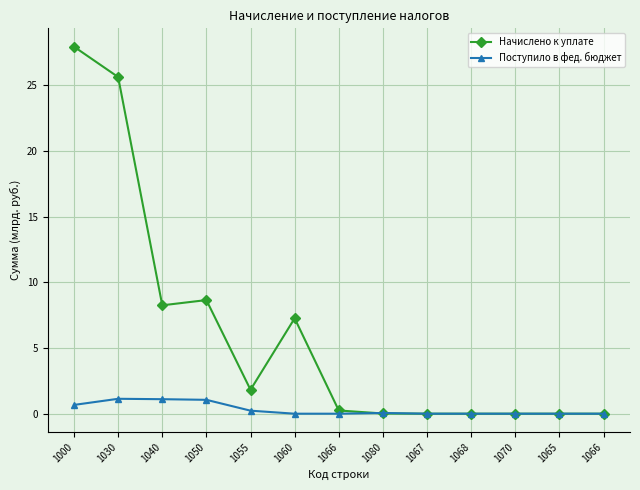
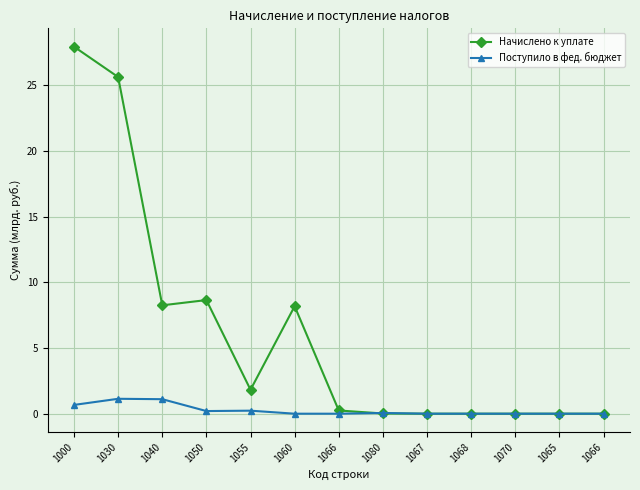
  {
    "Начислено к уплате": {
      "1000": 27.9,
      "1030": 25.6,
      "1040": 8.3,
      "1050": 8.7,
      "1055": 1.8,
-     "1060": 7.3
+     "1060": 8.2
    },
    "Поступило в фед. бюджет": {
      "1000": 0.7,
      "1030": 1.1,
      "1040": 1.1,
-     "1050": 1.1,
+     "1050": 0.2,
      "1055": 0.2,
      "1060": 0.0
    }
  }
